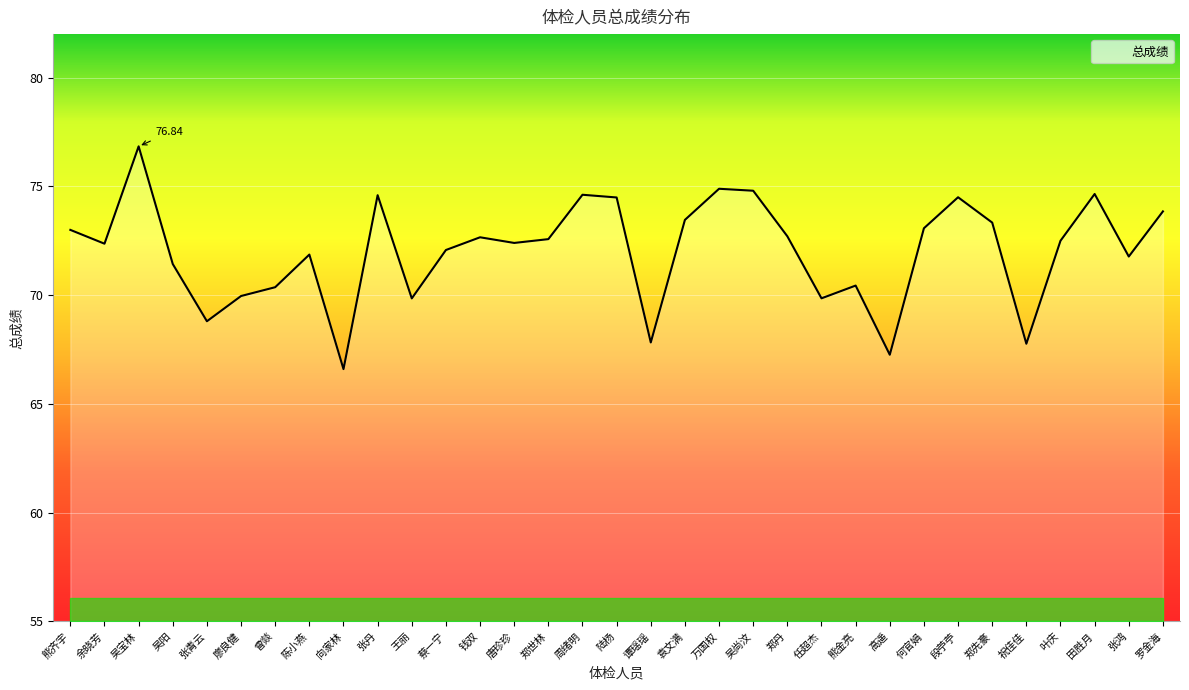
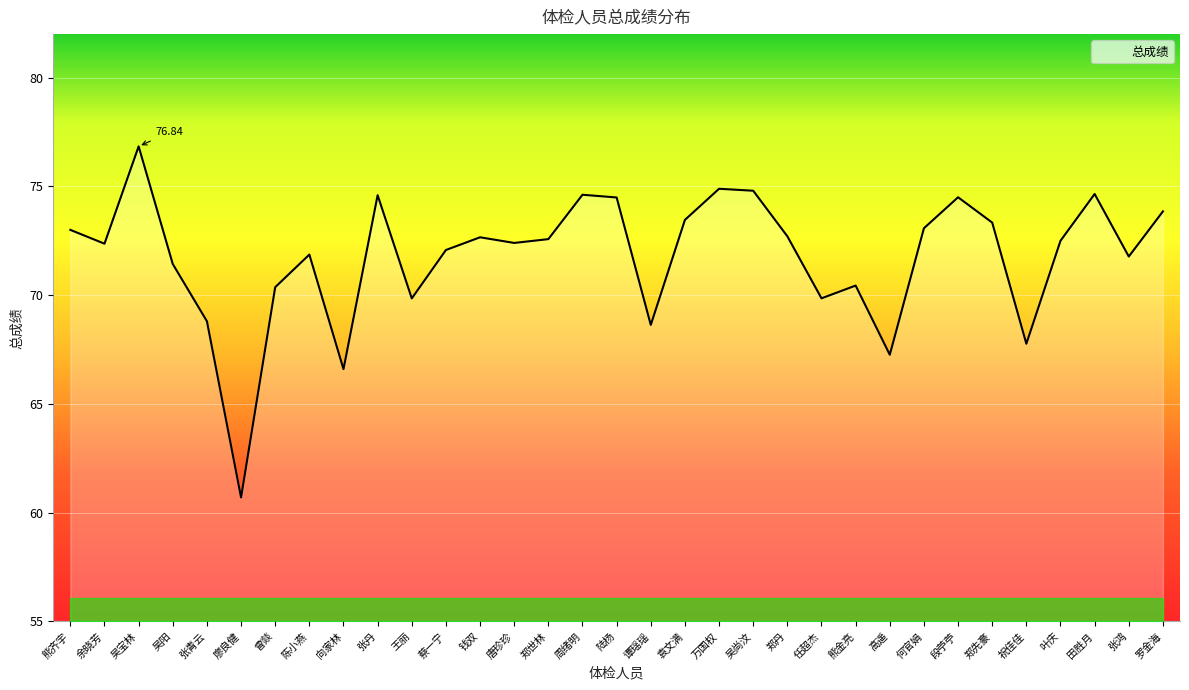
  {
    "总成绩": {
      "熊齐宇": 73.0,
      "余晓芳": 72.4,
      "吴阳": 71.4,
      "张青云": 68.8,
-     "廖良健": 70.0,
+     "廖良健": 60.7,
      "曾燚": 70.4,
      "陈小燕": 71.9,
      "向家林": 66.6,
      "张丹": 74.6,
      "王丽": 69.9,
      "蔡一宁": 72.1,
      "钱双": 72.7,
      "唐珍珍": 72.4,
      "郑世林": 72.6,
      "周绪明": 74.6,
      "陆杨": 74.5,
-     "谭瑶瑶": 67.8,
+     "谭瑶瑶": 68.6,
      "袁文满": 73.5,
      "万国权": 74.9,
      "吴尚汶": 74.8,
      "郑丹": 72.7,
      "任超杰": 69.9,
      "熊金亮": 70.4,
      "高遥": 67.3,
      "何官娟": 73.1,
      "段苧苧": 74.5,
      "郑先豪": 73.3,
      "祝佳佳": 67.8,
      "叶庆": 72.5,
      "田胜月": 74.7,
      "张鸿": 71.8,
      "罗金海": 73.9
    }
  }
